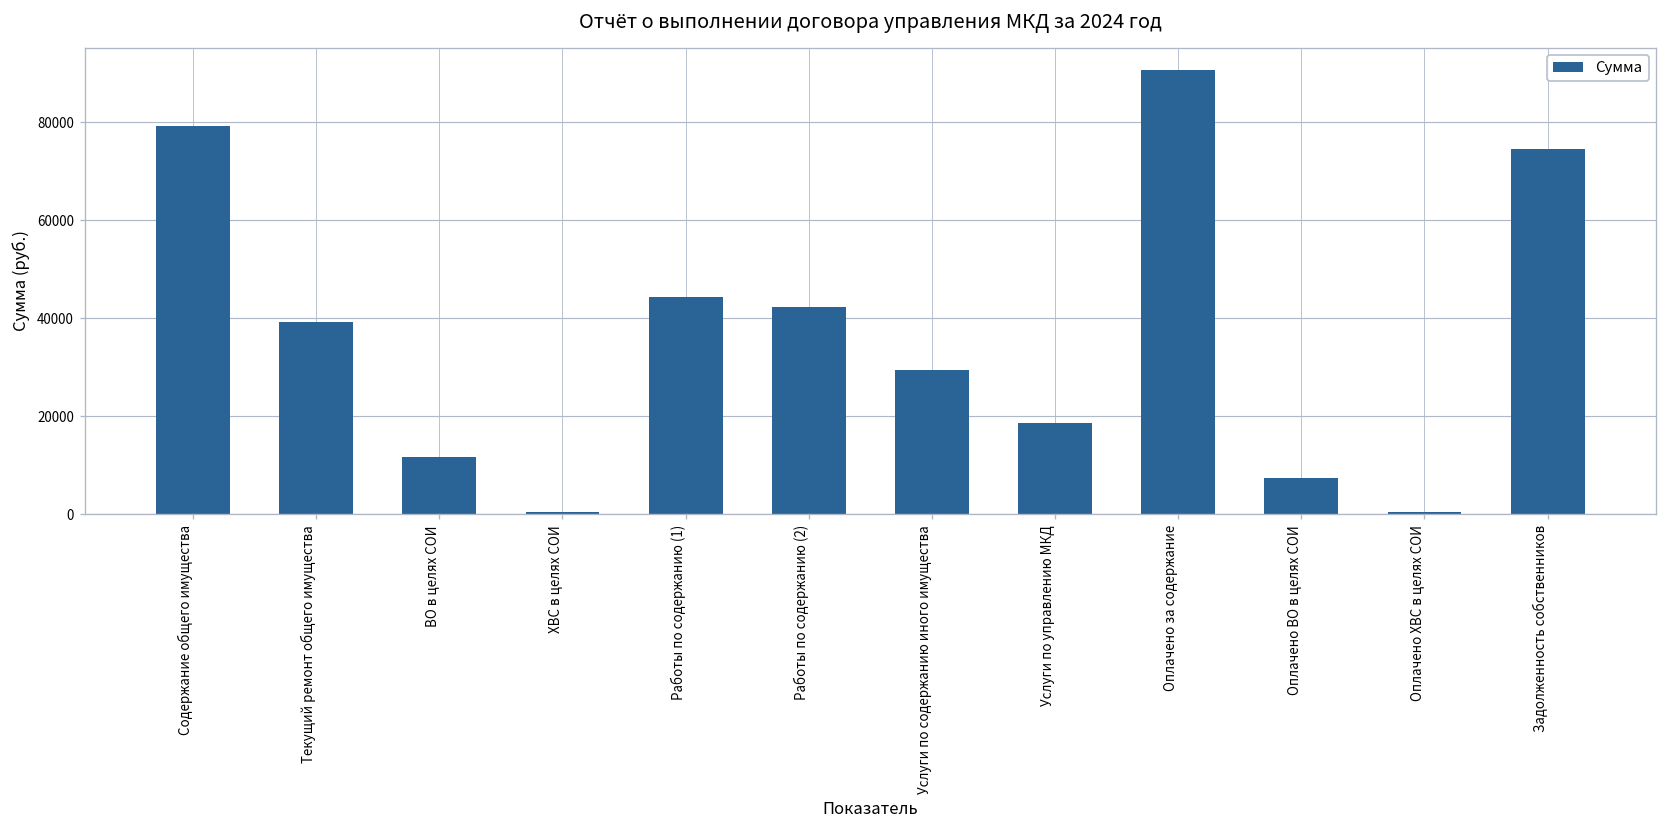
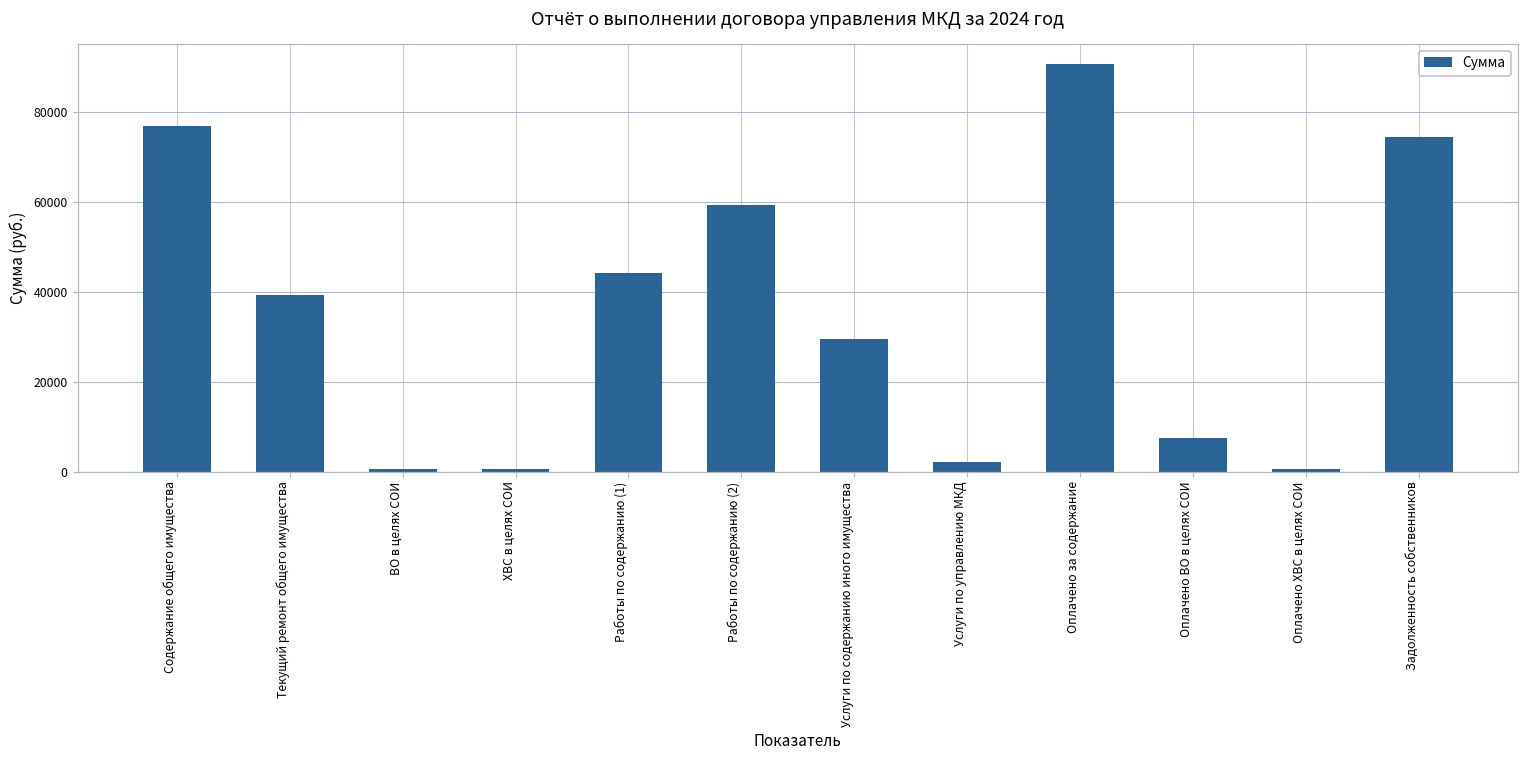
  {
-   "Содержание общего имущества": 79000,
+   "Содержание общего имущества": 77000,
    "Текущий ремонт общего имущества": 39000,
-   "ВО в целях СОИ": 12000,
+   "ВО в целях СОИ": 0,
    "Работы по содержанию (1)": 44000,
-   "Работы по содержанию (2)": 42000,
+   "Работы по содержанию (2)": 59000,
    "Услуги по содержанию иного имущества": 29000,
-   "Услуги по управлению МКД": 19000,
+   "Услуги по управлению МКД": 2000,
    "Оплачено за содержание": 91000,
    "Оплачено ВО в целях СОИ": 7000,
    "Задолженность собственников": 75000
  }
